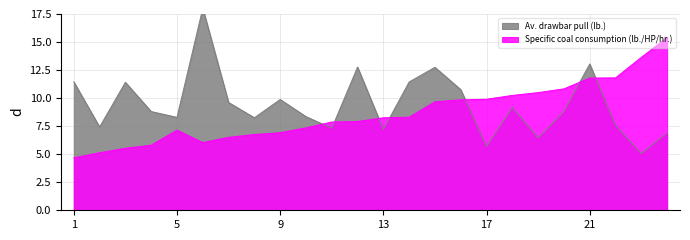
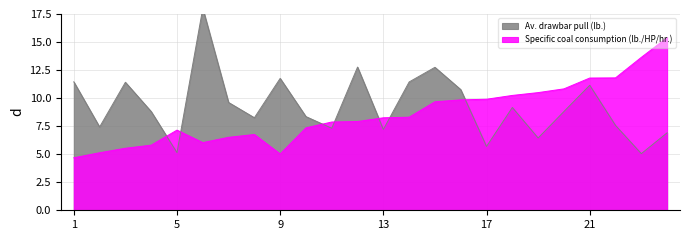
  {
    "Av. drawbar pull (lb.)": {
      "1": 11.5,
-     "5": 8.3,
-     "9": 9.9,
+     "5": 5.1,
+     "9": 11.8,
      "13": 7.2,
      "17": 5.7,
-     "21": 13.0
+     "21": 11.1
    },
    "Specific coal consumption (lb./HP/hr.)": {
      "1": 4.7,
      "5": 7.1,
-     "9": 6.9,
+     "9": 5.0,
      "13": 8.2,
      "17": 9.9,
      "21": 11.8
    }
  }
